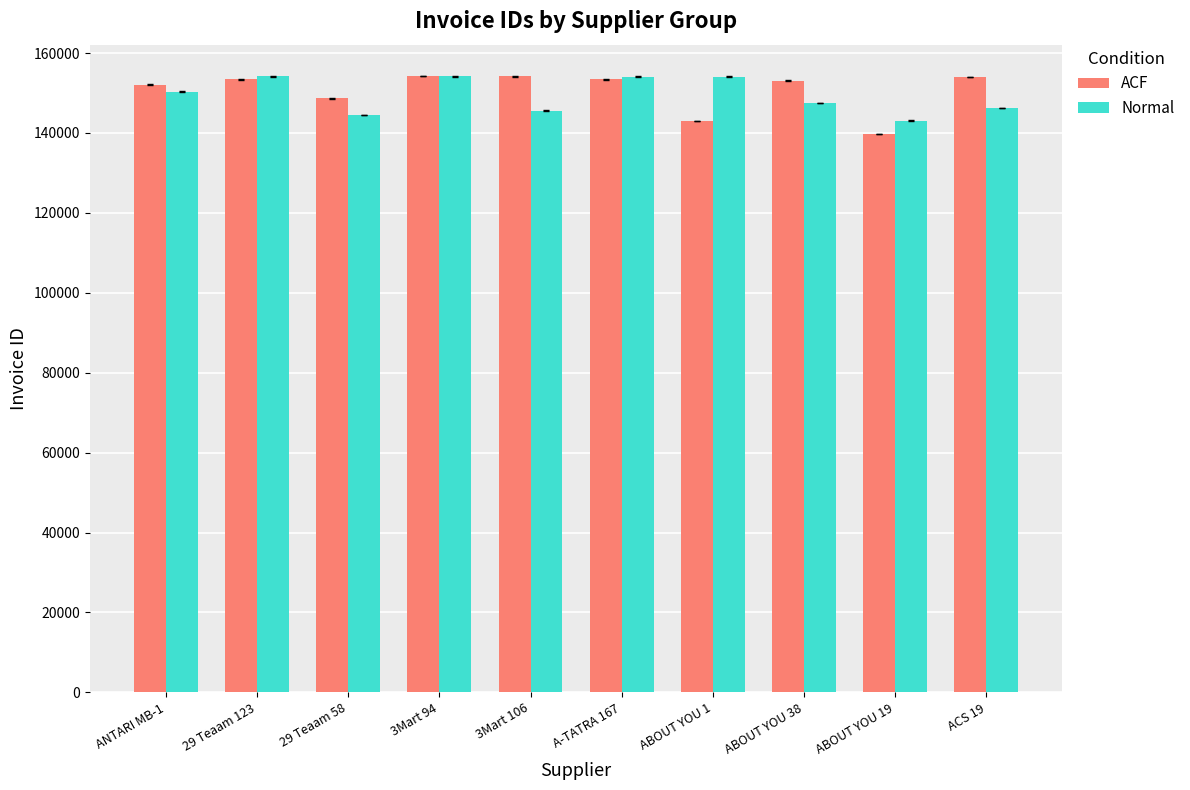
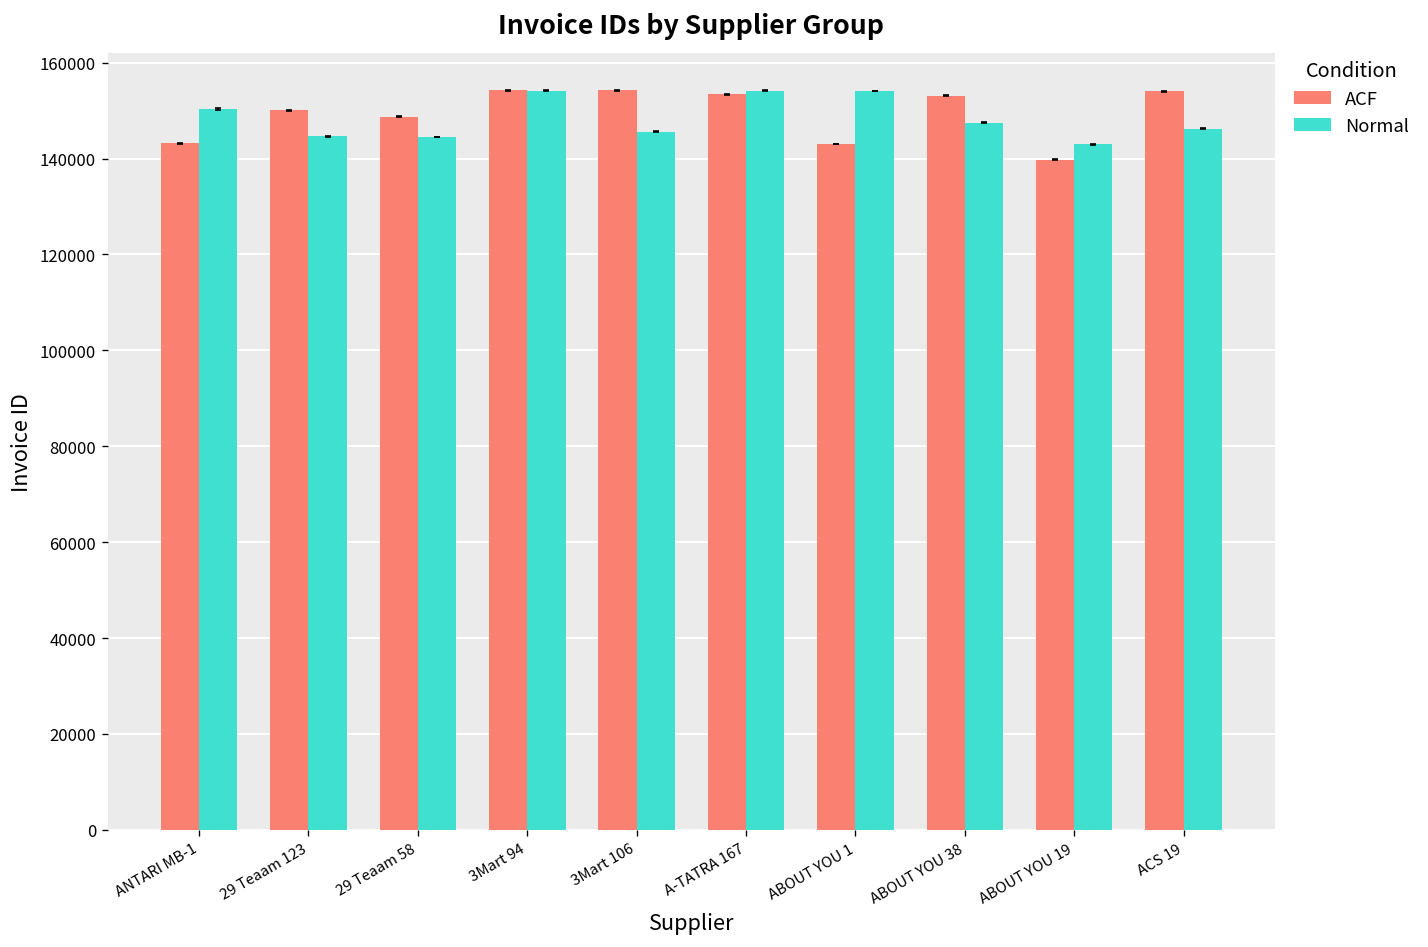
  {
    "ACF": {
-     "ANTARI MB-1": 152000,
-     "29 Teaam 123": 153000,
+     "ANTARI MB-1": 143000,
+     "29 Teaam 123": 150000,
      "29 Teaam 58": 149000,
      "3Mart 94": 154000,
      "3Mart 106": 154000,
      "A-TATRA 167": 153000,
      "ABOUT YOU 1": 143000,
      "ABOUT YOU 38": 153000,
      "ABOUT YOU 19": 140000,
      "ACS 19": 154000
    },
    "Normal": {
      "ANTARI MB-1": 150000,
-     "29 Teaam 123": 154000,
+     "29 Teaam 123": 145000,
      "29 Teaam 58": 144000,
      "3Mart 94": 154000,
      "3Mart 106": 146000,
      "A-TATRA 167": 154000,
      "ABOUT YOU 1": 154000,
      "ABOUT YOU 38": 147000,
      "ABOUT YOU 19": 143000,
      "ACS 19": 146000
    }
  }
